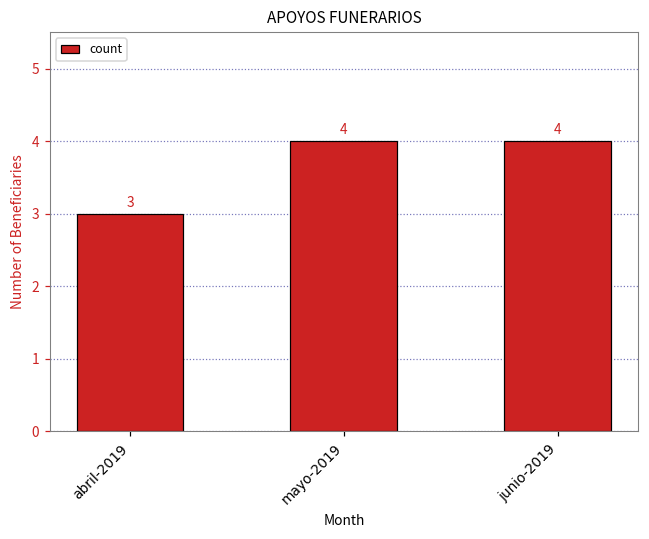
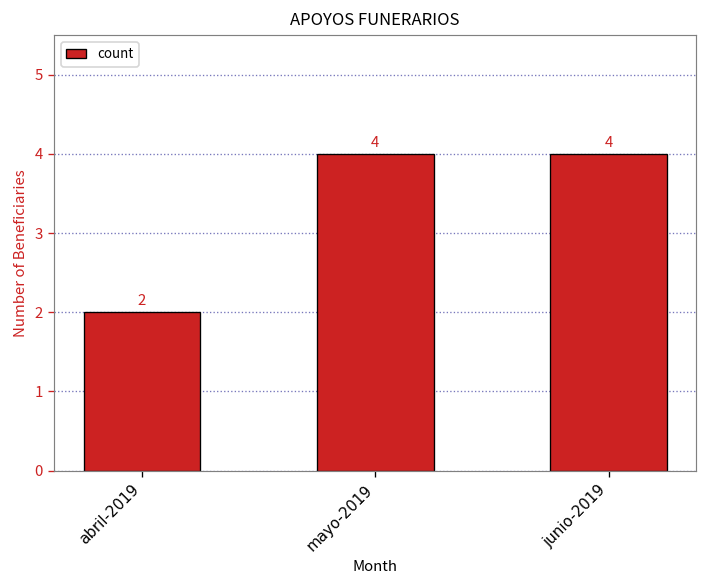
  {
-   "abril-2019": 3,
+   "abril-2019": 2,
    "mayo-2019": 4,
    "junio-2019": 4
  }
